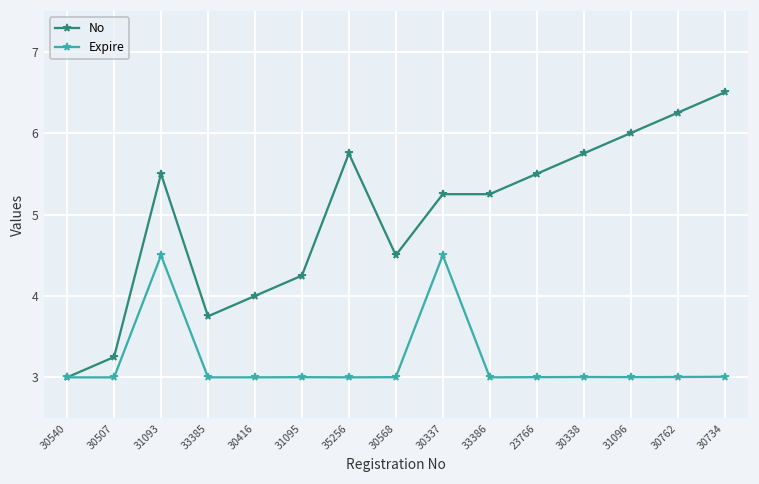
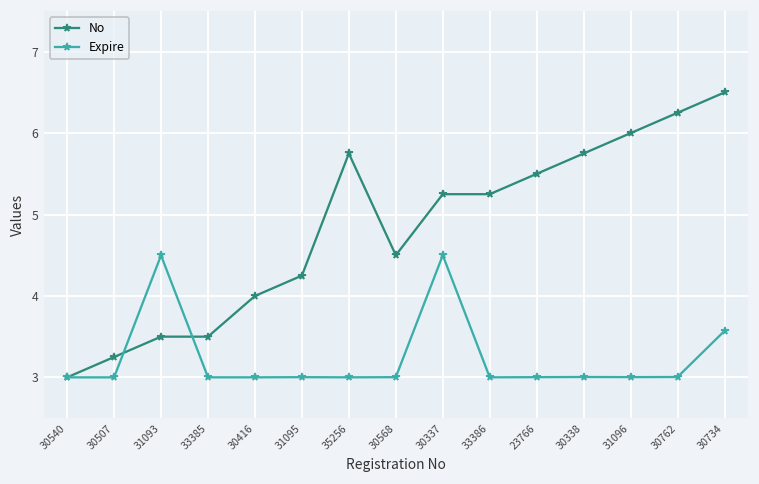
  {
    "No": {
      "30507": 3.3,
-     "31093": 5.5,
-     "33385": 3.8,
+     "31093": 3.5,
+     "33385": 3.5,
      "30416": 4.0,
      "31095": 4.3,
      "35256": 5.8,
      "30568": 4.5,
      "30337": 5.3,
      "33386": 5.3,
      "23766": 5.5,
      "30338": 5.8,
      "31096": 6.0,
      "30762": 6.3,
      "30734": 6.5
    },
    "Expire": {
      "30507": 3.0,
      "31093": 4.5,
      "33385": 3.0,
      "30416": 3.0,
      "31095": 3.0,
      "35256": 3.0,
      "30568": 3.0,
      "30337": 4.5,
      "33386": 3.0,
      "23766": 3.0,
      "30338": 3.0,
      "31096": 3.0,
      "30762": 3.0,
-     "30734": 3.0
+     "30734": 3.6
    }
  }
